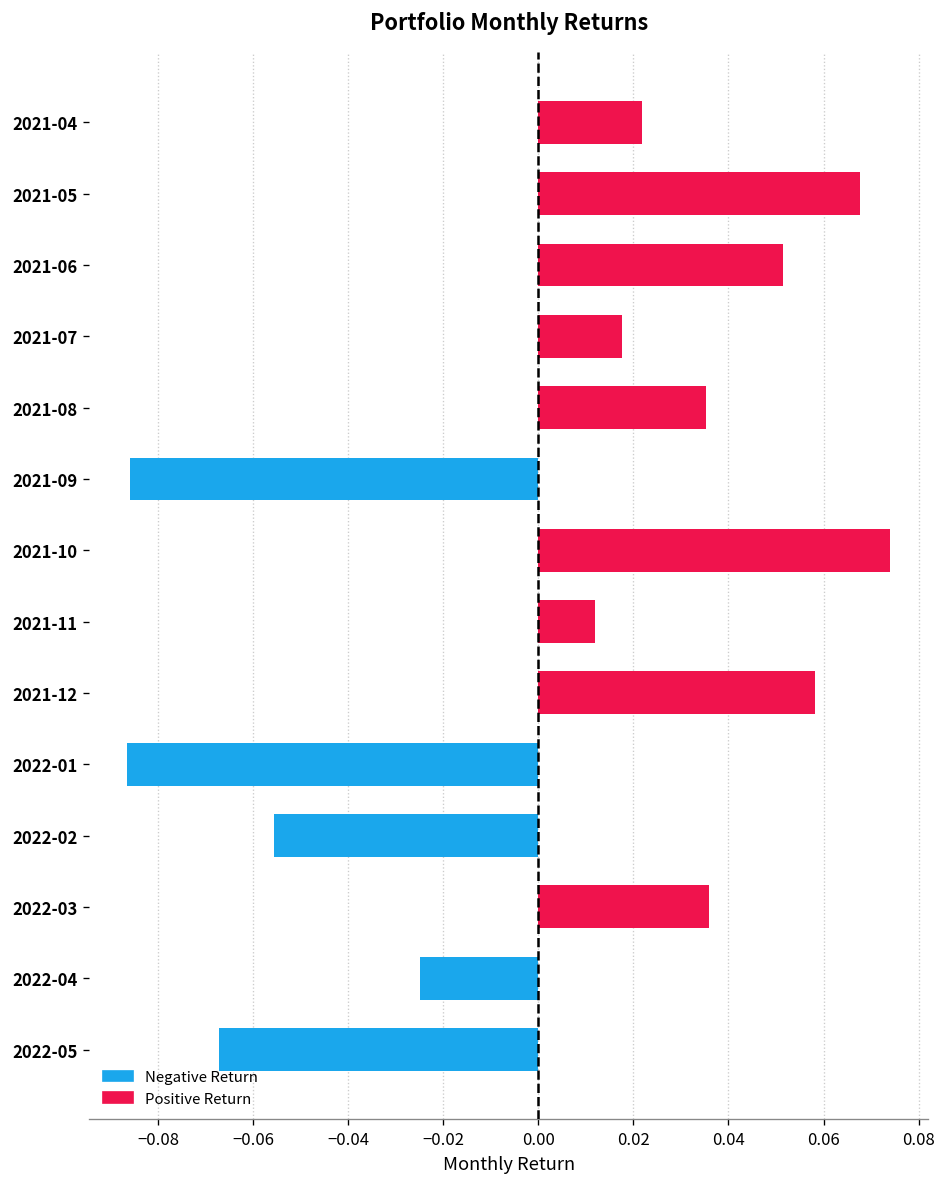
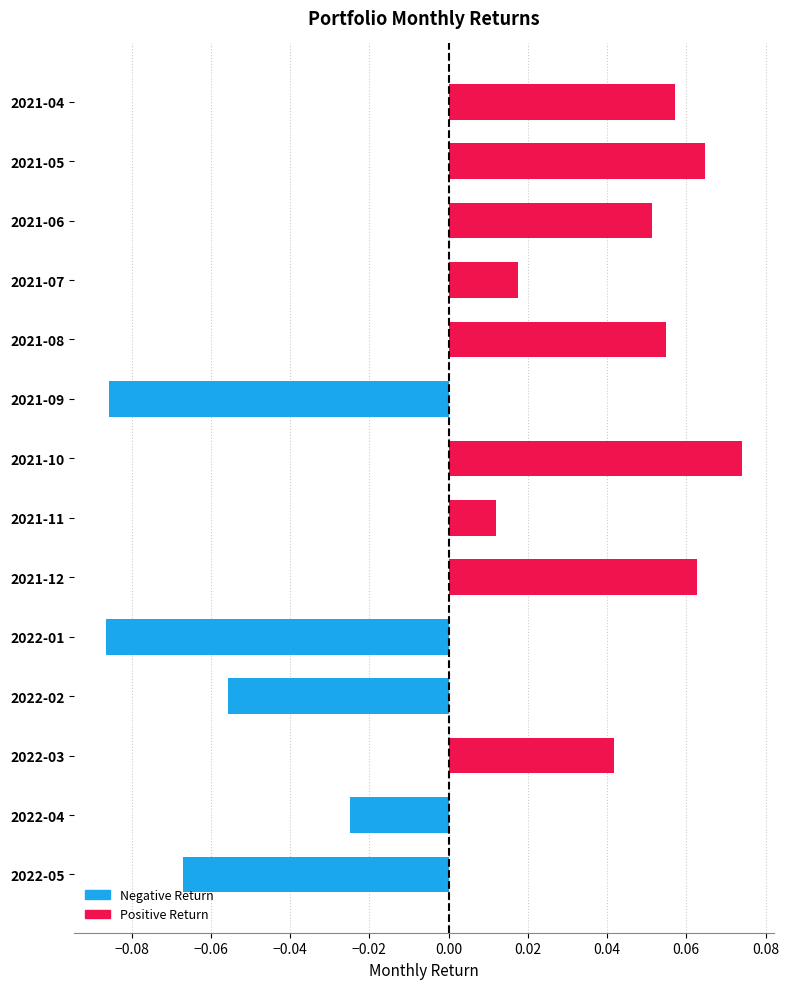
  {
-   "2021-04": 0.022,
-   "2021-05": 0.068,
+   "2021-04": 0.057,
+   "2021-05": 0.065,
    "2021-06": 0.051,
    "2021-07": 0.018,
-   "2021-08": 0.035,
+   "2021-08": 0.055,
    "2021-09": -0.086,
    "2021-10": 0.074,
    "2021-11": 0.012,
-   "2021-12": 0.058,
+   "2021-12": 0.063,
    "2022-01": -0.086,
    "2022-02": -0.056,
-   "2022-03": 0.036,
+   "2022-03": 0.042,
    "2022-04": -0.025,
    "2022-05": -0.067
  }
